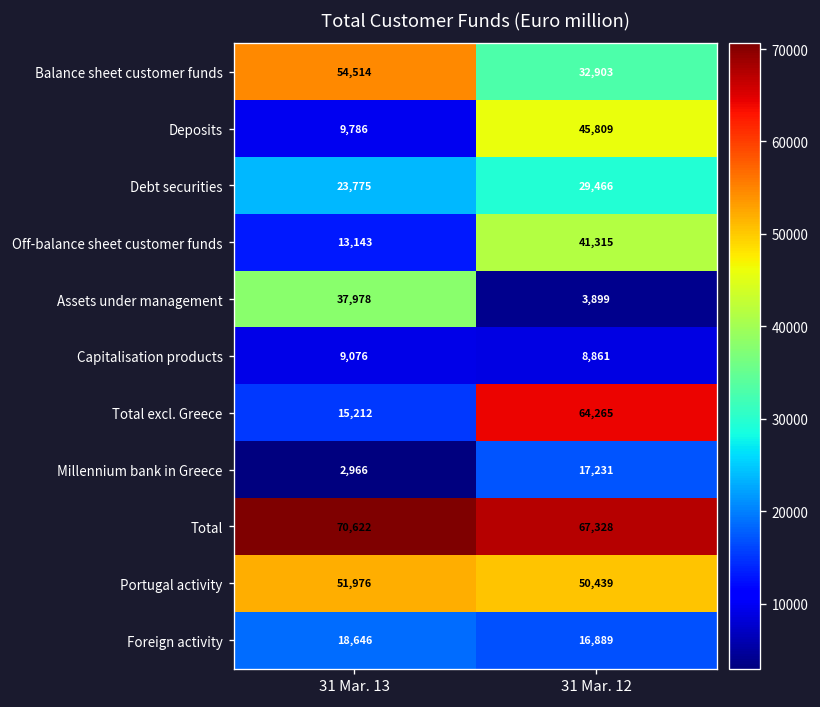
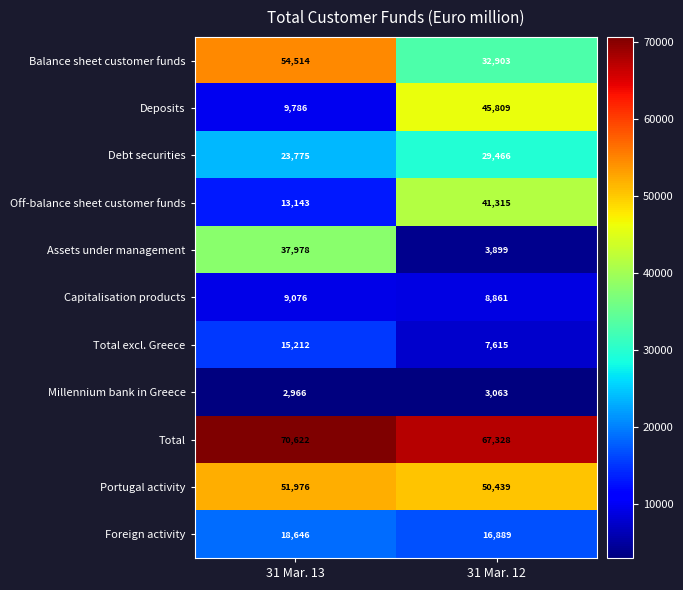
  {
    "Balance sheet customer funds": {
      "31 Mar. 13": "54,514",
      "31 Mar. 12": "32,903"
    },
    "Deposits": {
      "31 Mar. 13": "9,786",
      "31 Mar. 12": "45,809"
    },
    "Debt securities": {
      "31 Mar. 13": "23,775",
      "31 Mar. 12": "29,466"
    },
    "Off-balance sheet customer funds": {
      "31 Mar. 13": "13,143",
      "31 Mar. 12": "41,315"
    },
    "Assets under management": {
      "31 Mar. 13": "37,978",
      "31 Mar. 12": "3,899"
    },
    "Capitalisation products": {
      "31 Mar. 13": "9,076",
      "31 Mar. 12": "8,861"
    },
    "Total excl. Greece": {
      "31 Mar. 13": "15,212",
-     "31 Mar. 12": "64,265"
+     "31 Mar. 12": "7,615"
    },
    "Millennium bank in Greece": {
      "31 Mar. 13": "2,966",
-     "31 Mar. 12": "17,231"
+     "31 Mar. 12": "3,063"
    },
    "Total": {
      "31 Mar. 13": "70,622",
      "31 Mar. 12": "67,328"
    },
    "Portugal activity": {
      "31 Mar. 13": "51,976",
      "31 Mar. 12": "50,439"
    },
    "Foreign activity": {
      "31 Mar. 13": "18,646",
      "31 Mar. 12": "16,889"
    }
  }
